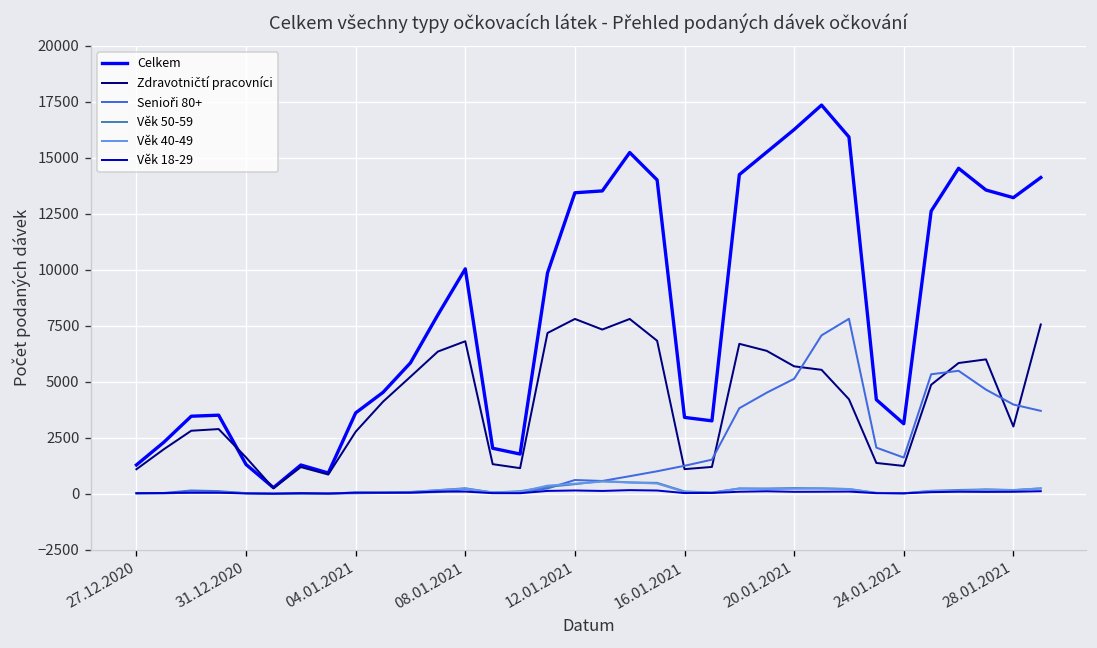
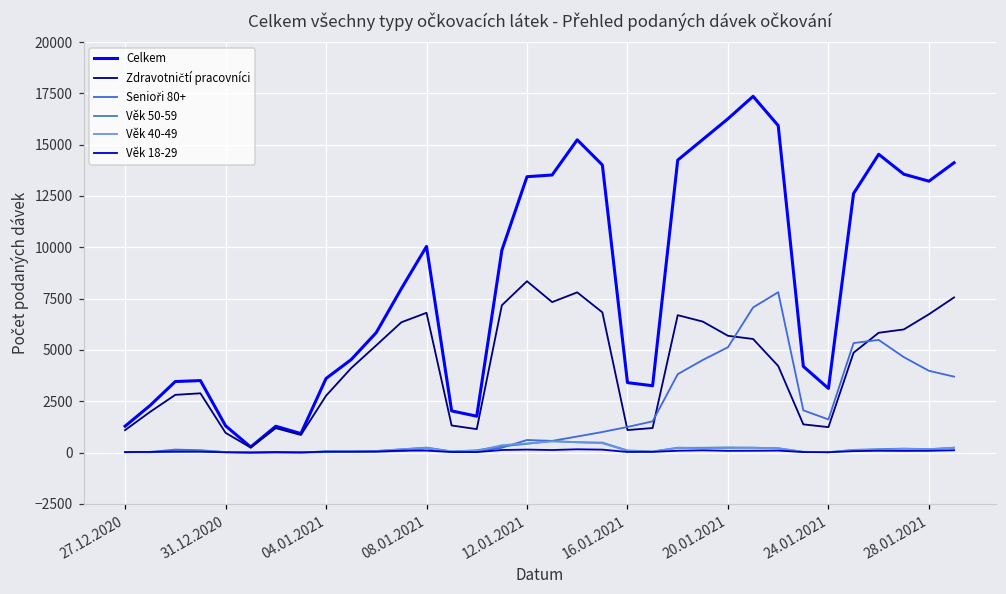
  {
    "Zdravotničtí pracovníci": {
      "27.12.2020": 1100,
-     "31.12.2020": 1600,
+     "31.12.2020": 1000,
      "04.01.2021": 2800,
      "08.01.2021": 6800,
-     "12.01.2021": 7800,
+     "12.01.2021": 8300,
      "16.01.2021": 1100,
      "20.01.2021": 5700,
      "24.01.2021": 1200,
-     "28.01.2021": 3000
+     "28.01.2021": 6700
    }
  }
